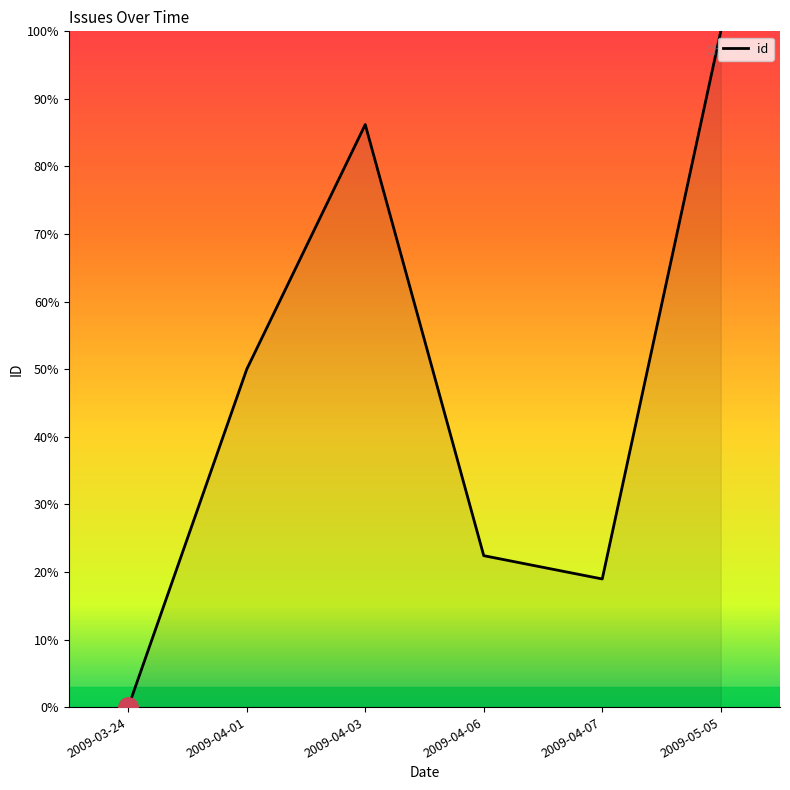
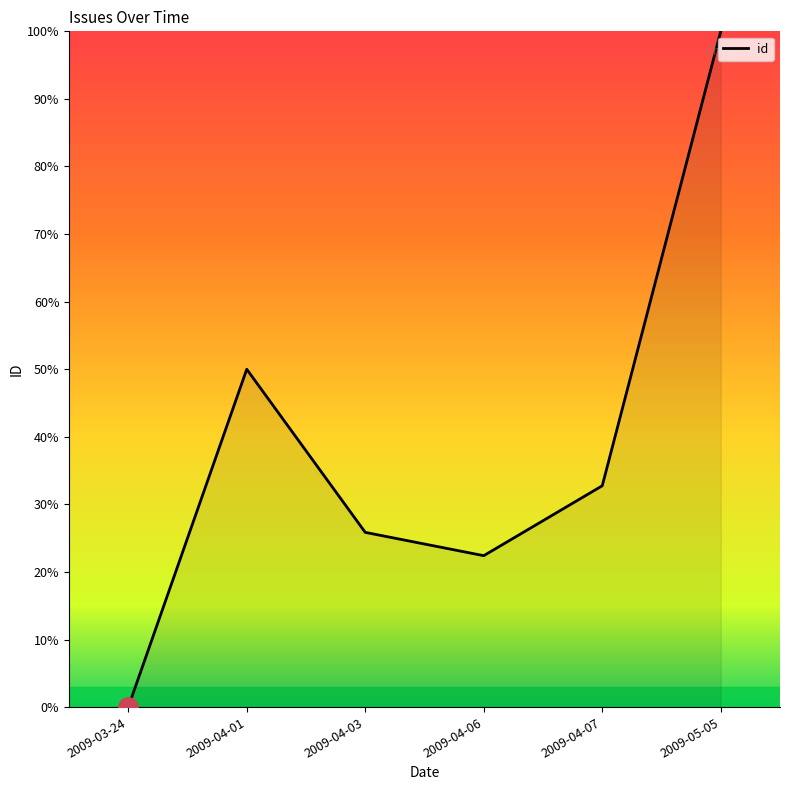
  {
    "id": {
      "2009-04-01": "50%",
-     "2009-04-03": "86%",
+     "2009-04-03": "26%",
      "2009-04-06": "22%",
-     "2009-04-07": "19%",
+     "2009-04-07": "33%",
      "2009-05-05": "100%"
    }
  }
